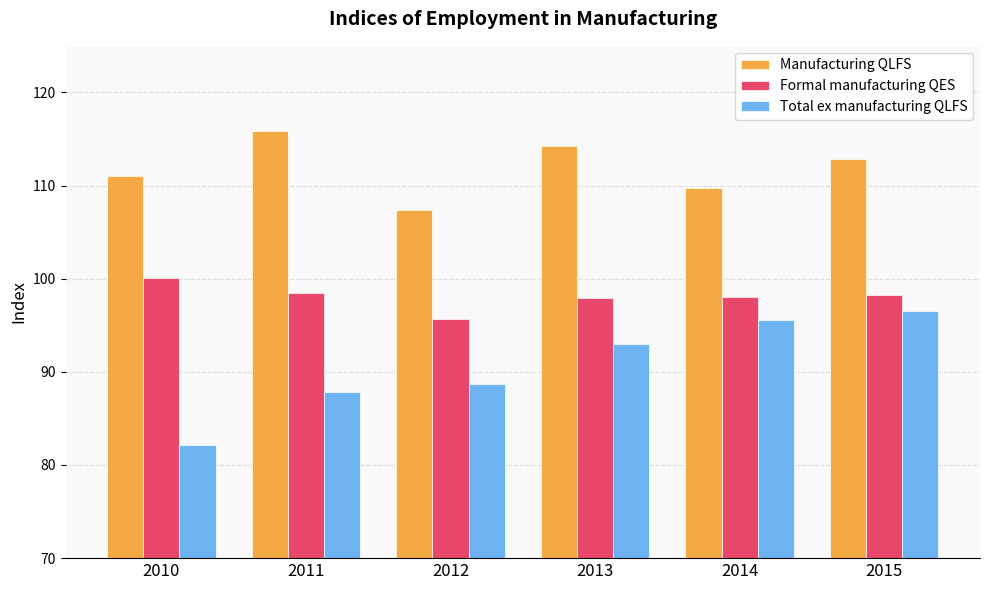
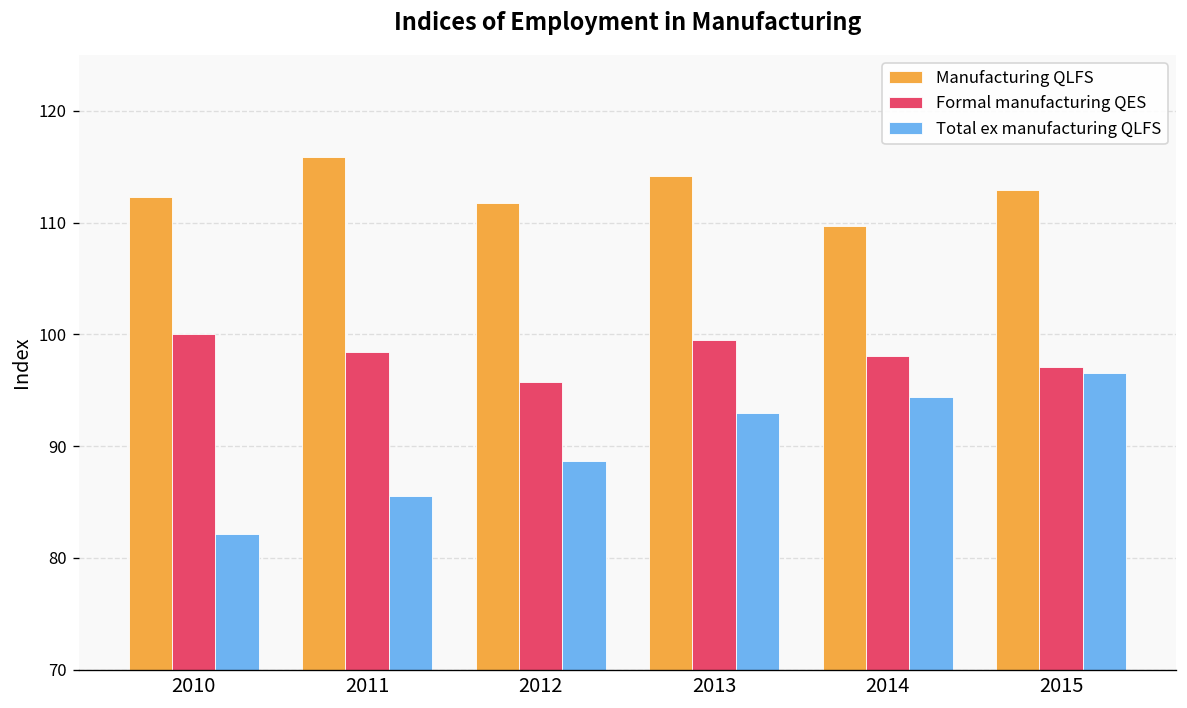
  {
    "Manufacturing QLFS": {
-     "2010": 111,
+     "2010": 112,
      "2011": 116,
-     "2012": 107,
+     "2012": 112,
      "2013": 114,
      "2014": 110,
      "2015": 113
    },
    "Formal manufacturing QES": {
      "2010": 100,
      "2011": 98,
      "2012": 96,
-     "2013": 98,
+     "2013": 100,
      "2014": 98,
-     "2015": 98
+     "2015": 97
    },
    "Total ex manufacturing QLFS": {
      "2010": 82,
-     "2011": 88,
+     "2011": 86,
      "2012": 89,
      "2013": 93,
-     "2014": 96,
+     "2014": 94,
      "2015": 97
    }
  }
